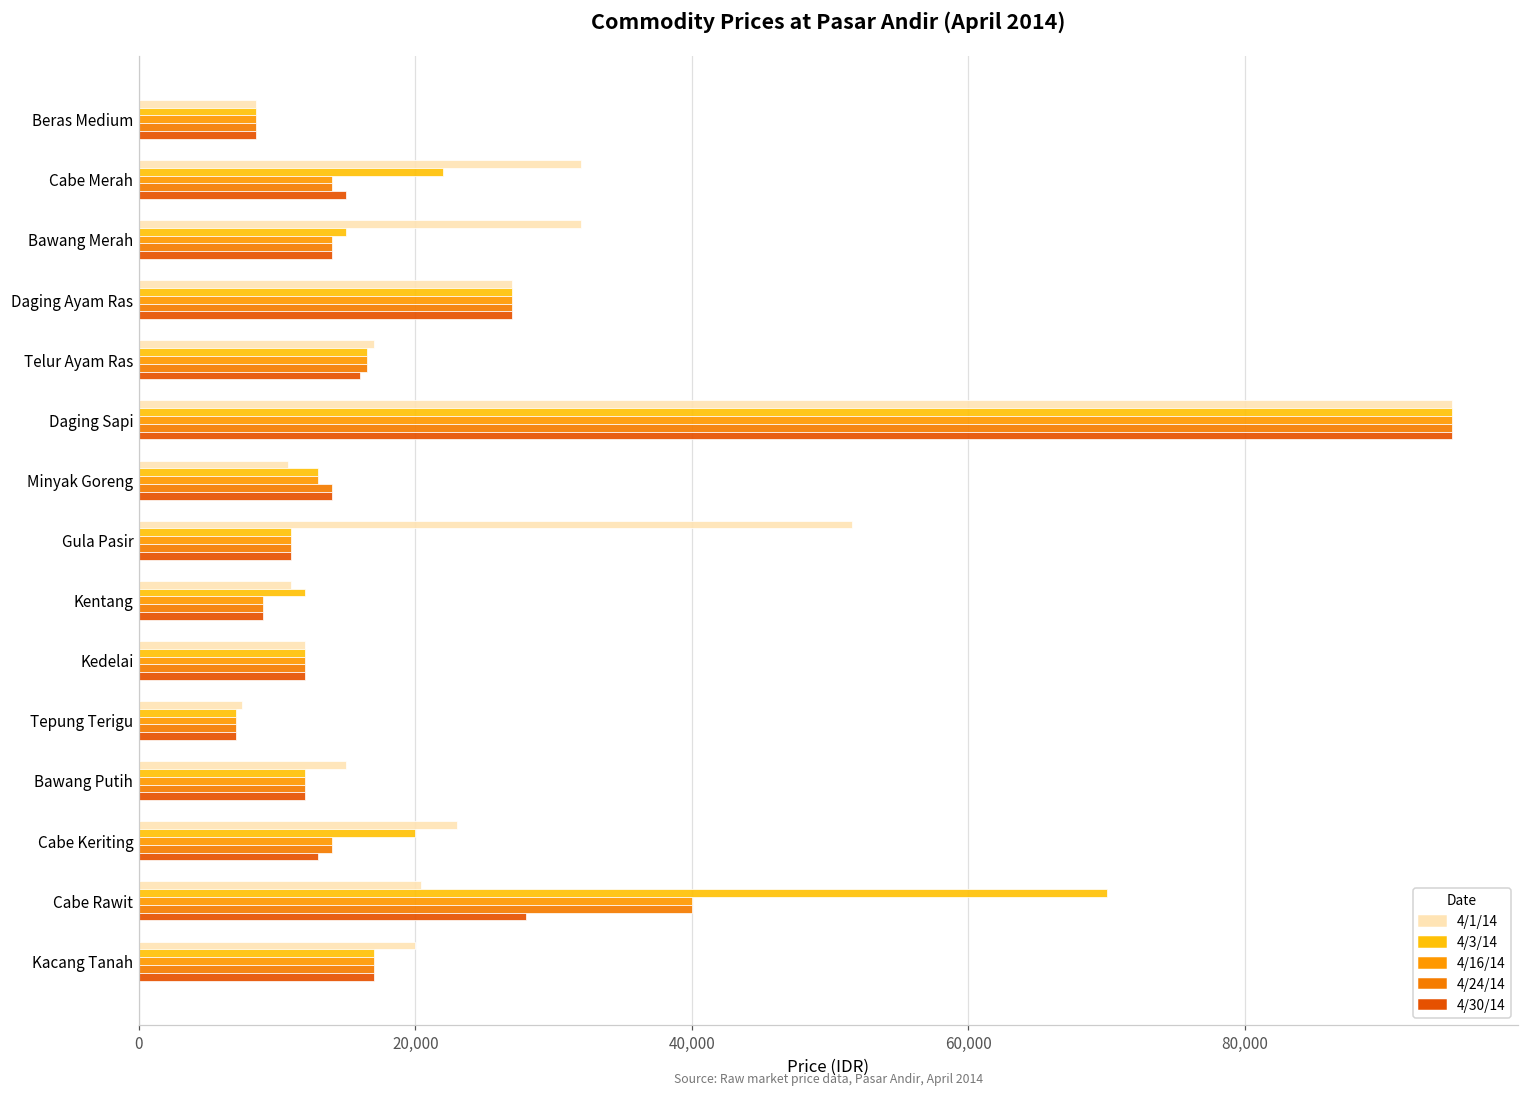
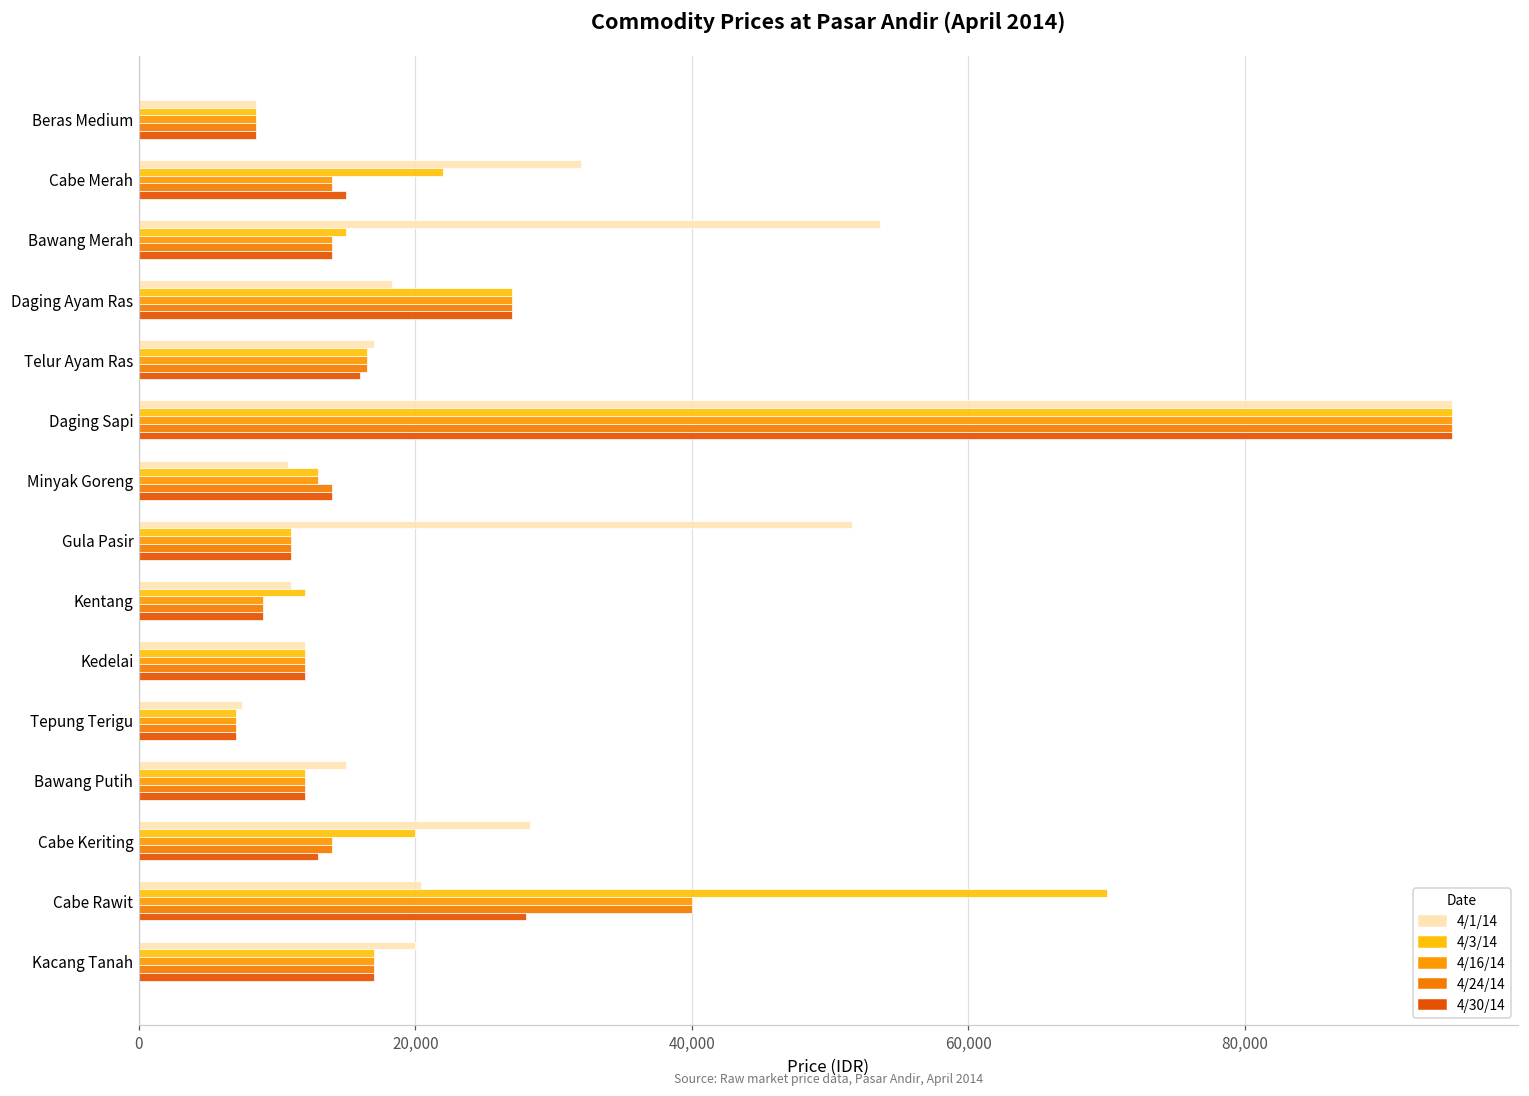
  {
    "4/1/14": {
      "Beras Medium": "8,500",
      "Cabe Merah": "32,000",
-     "Bawang Merah": "32,000",
-     "Daging Ayam Ras": "27,000",
+     "Bawang Merah": "53,600",
+     "Daging Ayam Ras": "18,300",
      "Telur Ayam Ras": "17,000",
      "Daging Sapi": "95,000",
      "Minyak Goreng": "10,800",
      "Gula Pasir": "51,600",
      "Kentang": "11,000",
      "Kedelai": "12,000",
      "Tepung Terigu": "7,500",
      "Bawang Putih": "15,000",
-     "Cabe Keriting": "23,000",
+     "Cabe Keriting": "28,300",
      "Cabe Rawit": "20,400",
      "Kacang Tanah": "20,000"
    }
  }
